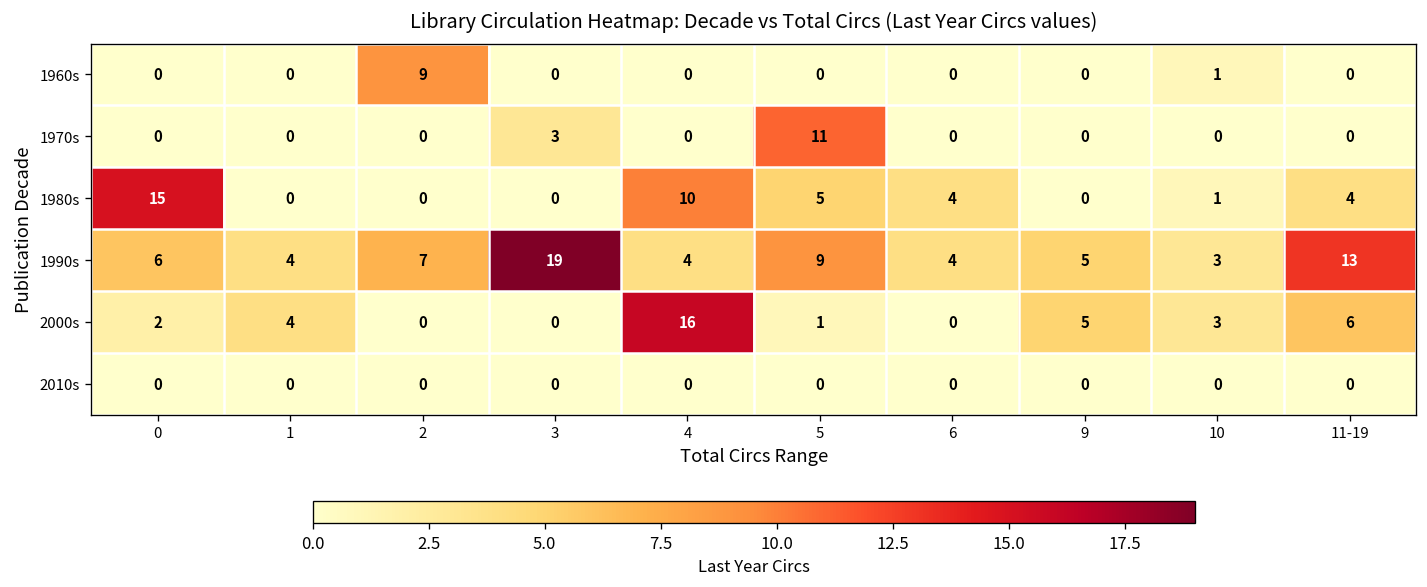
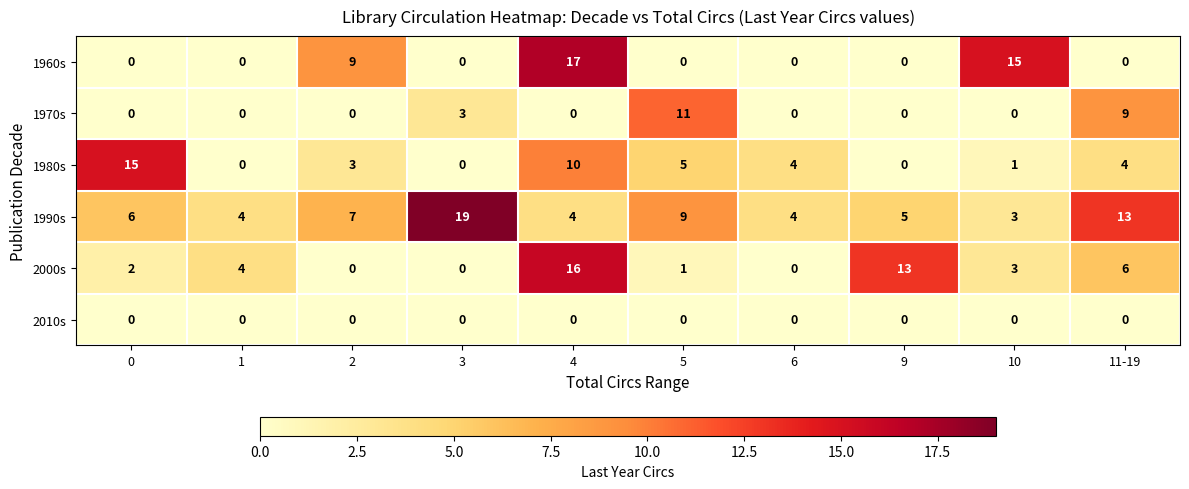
  {
    "1960s": {
      "0": 0,
      "1": 0,
      "2": 9,
      "3": 0,
-     "4": 0,
+     "4": 17,
      "5": 0,
      "6": 0,
      "9": 0,
-     "10": 1,
+     "10": 15,
      "11-19": 0
    },
    "1970s": {
      "0": 0,
      "1": 0,
      "2": 0,
      "3": 3,
      "4": 0,
      "5": 11,
      "6": 0,
      "9": 0,
      "10": 0,
-     "11-19": 0
+     "11-19": 9
    },
    "1980s": {
      "0": 15,
      "1": 0,
-     "2": 0,
+     "2": 3,
      "3": 0,
      "4": 10,
      "5": 5,
      "6": 4,
      "9": 0,
      "10": 1,
      "11-19": 4
    },
    "1990s": {
      "0": 6,
      "1": 4,
      "2": 7,
      "3": 19,
      "4": 4,
      "5": 9,
      "6": 4,
      "9": 5,
      "10": 3,
      "11-19": 13
    },
    "2000s": {
      "0": 2,
      "1": 4,
      "2": 0,
      "3": 0,
      "4": 16,
      "5": 1,
      "6": 0,
-     "9": 5,
+     "9": 13,
      "10": 3,
      "11-19": 6
    },
    "2010s": {
      "0": 0,
      "1": 0,
      "2": 0,
      "3": 0,
      "4": 0,
      "5": 0,
      "6": 0,
      "9": 0,
      "10": 0,
      "11-19": 0
    }
  }
